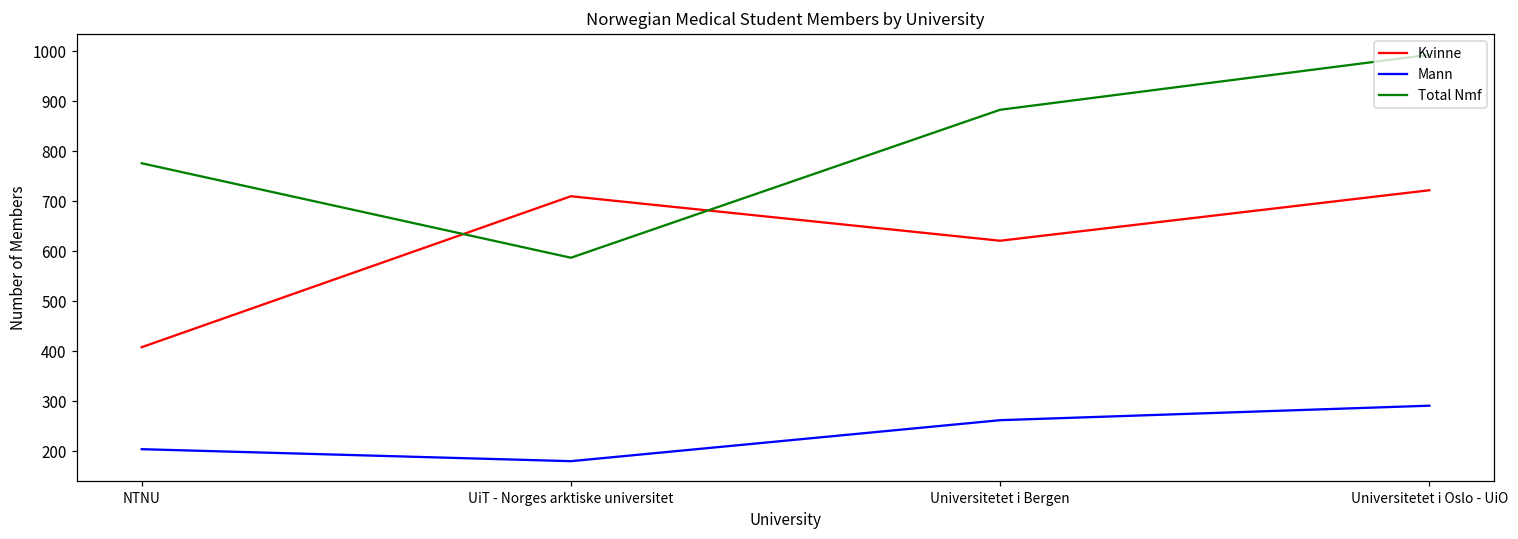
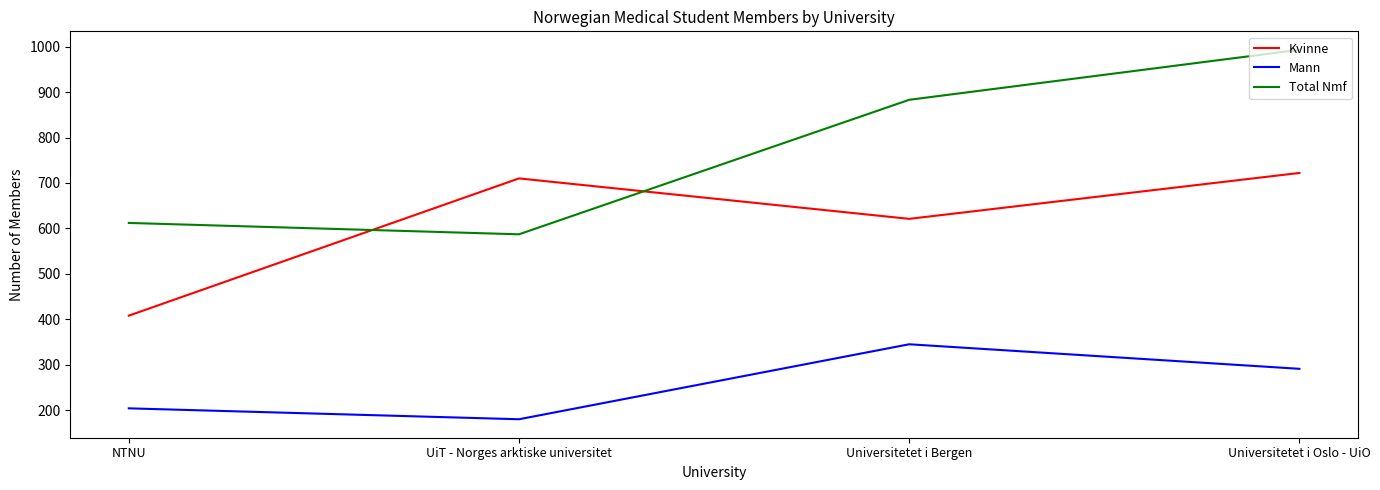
  {
    "Kvinne": {
      "NTNU": 410,
      "UiT - Norges arktiske universitet": 710,
      "Universitetet i Bergen": 620,
      "Universitetet i Oslo - UiO": 720
    },
    "Mann": {
      "NTNU": 200,
      "UiT - Norges arktiske universitet": 180,
-     "Universitetet i Bergen": 260,
+     "Universitetet i Bergen": 350,
      "Universitetet i Oslo - UiO": 290
    },
    "Total Nmf": {
-     "NTNU": 780,
+     "NTNU": 610,
      "UiT - Norges arktiske universitet": 590,
      "Universitetet i Bergen": 880
    }
  }
